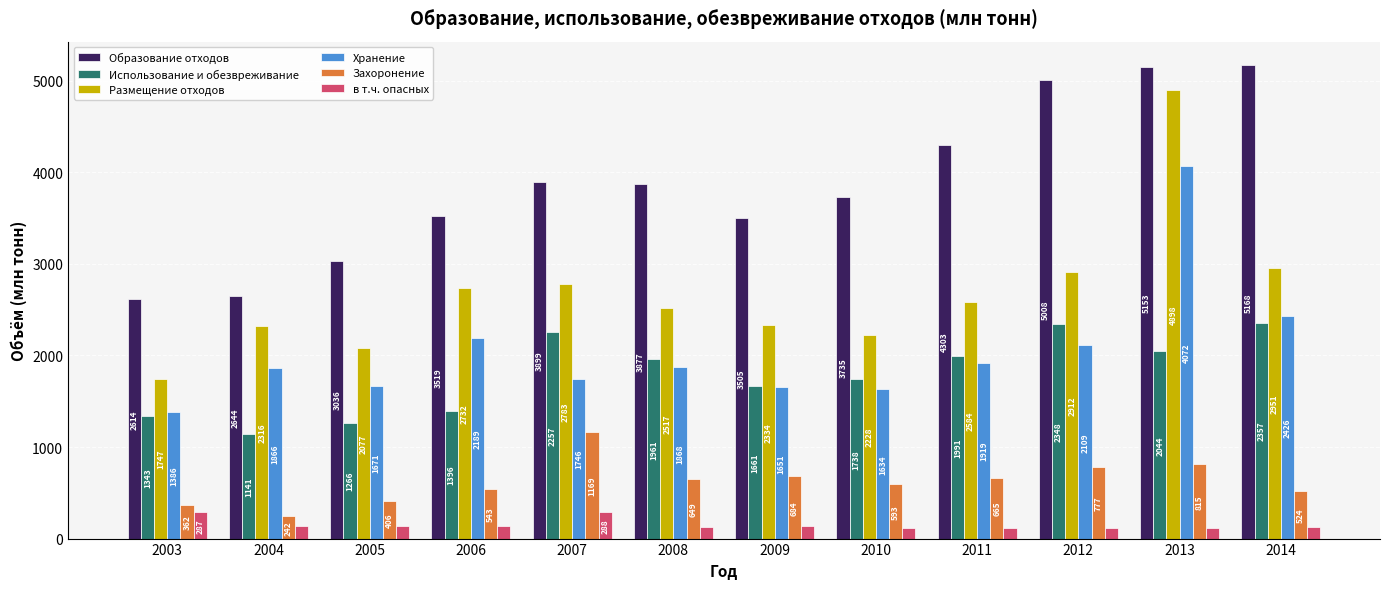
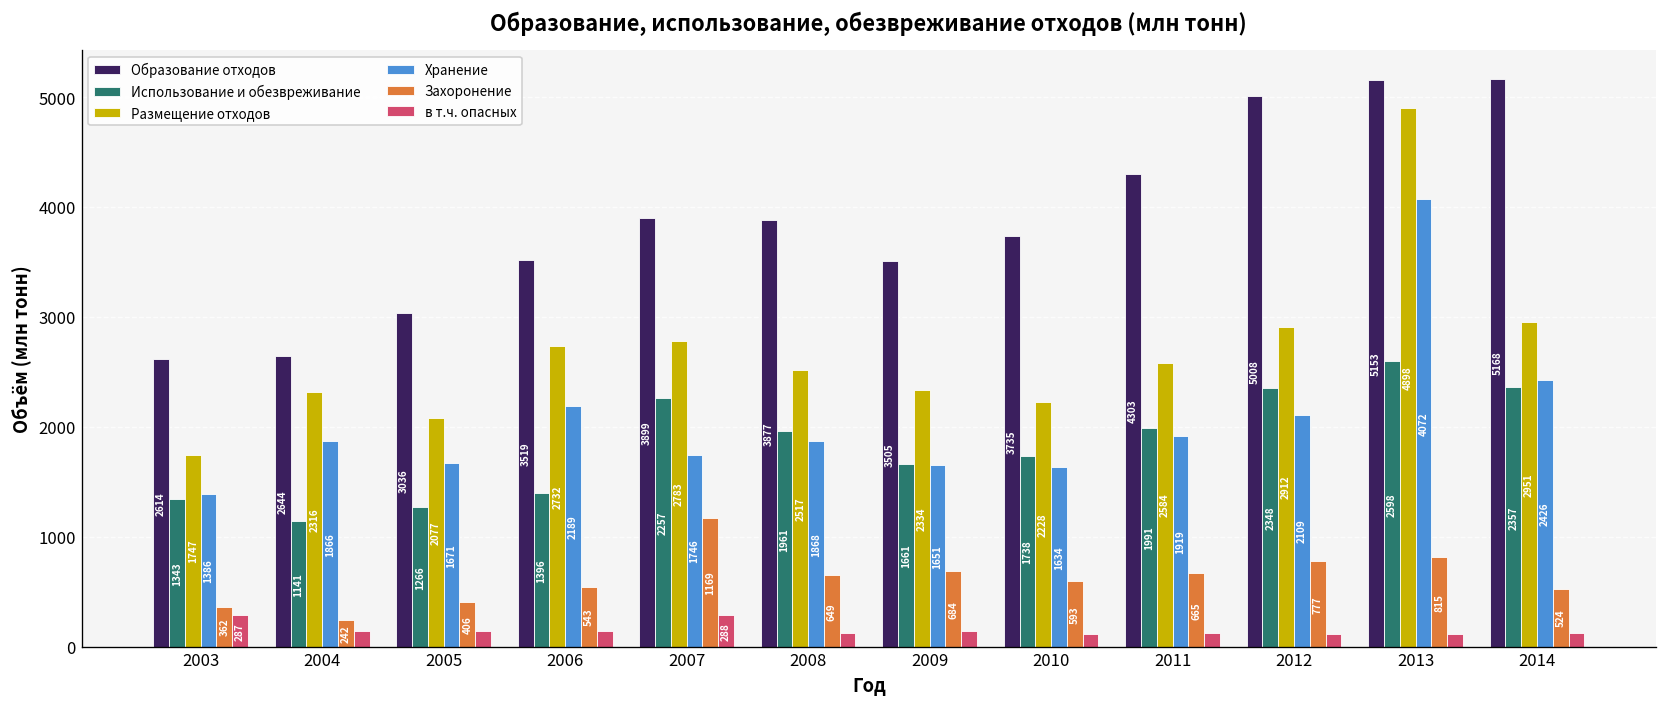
  {
    "Образование отходов": {
      "2003": 2614,
      "2004": 2644,
      "2005": 3036,
      "2006": 3519,
      "2007": 3899,
      "2008": 3877,
      "2009": 3505,
      "2010": 3735,
      "2011": 4303,
      "2012": 5008,
      "2013": 5153,
      "2014": 5168
    },
    "Использование и обезвреживание": {
      "2003": 1343,
      "2004": 1141,
      "2005": 1266,
      "2006": 1396,
      "2007": 2257,
      "2008": 1961,
      "2009": 1661,
      "2010": 1738,
      "2011": 1991,
      "2012": 2348,
-     "2013": 2044,
+     "2013": 2598,
      "2014": 2357
    },
    "Размещение отходов": {
      "2003": 1747,
      "2004": 2316,
      "2005": 2077,
      "2006": 2732,
      "2007": 2783,
      "2008": 2517,
      "2009": 2334,
      "2010": 2228,
      "2011": 2584,
      "2012": 2912,
      "2013": 4898,
      "2014": 2951
    },
    "Хранение": {
      "2003": 1386,
      "2004": 1866,
      "2005": 1671,
      "2006": 2189,
      "2007": 1746,
      "2008": 1868,
      "2009": 1651,
      "2010": 1634,
      "2011": 1919,
      "2012": 2109,
      "2013": 4072,
      "2014": 2426
    },
    "Захоронение": {
      "2003": 362,
      "2004": 242,
      "2005": 406,
      "2006": 543,
      "2007": 1169,
      "2008": 649,
      "2009": 684,
      "2010": 593,
      "2011": 665,
      "2012": 777,
      "2013": 815,
      "2014": 524
    },
    "в т.ч. опасных": {
      "2003": 287,
      "2007": 288
    }
  }
